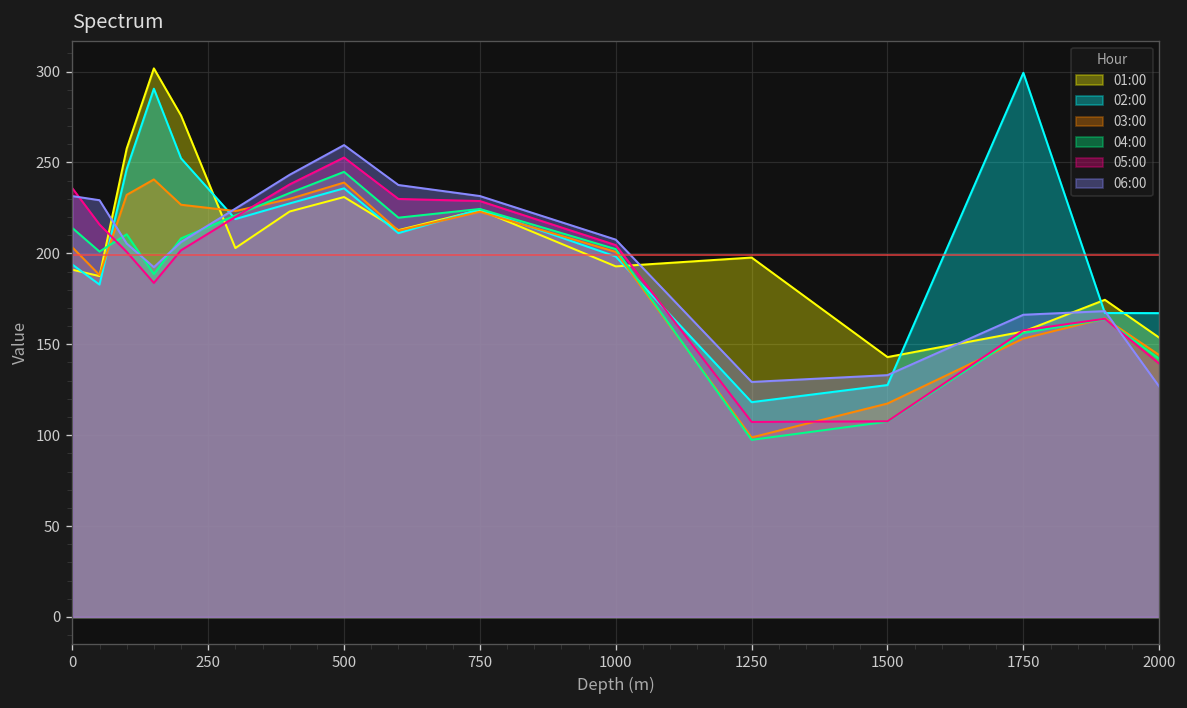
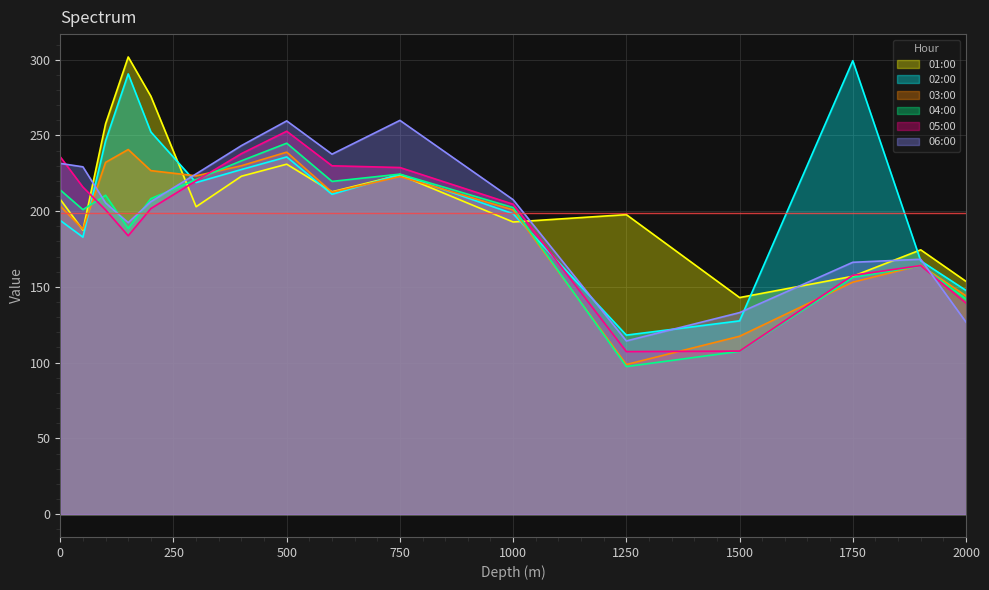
  {
    "01:00": {
-     "0": 191,
+     "0": 208,
      "500": 231,
      "1000": 193,
      "1250": 198,
      "1500": 143,
      "2000": 154
    },
    "02:00": {
      "0": 194,
      "500": 236,
      "1000": 198,
      "1250": 118,
      "1500": 128,
      "1750": 299,
-     "2000": 167
+     "2000": 148
    },
    "03:00": {
      "0": 203,
      "500": 239,
      "1500": 117,
      "1750": 153,
      "2000": 144
    },
    "04:00": {
      "0": 214,
      "500": 245,
      "2000": 142
    },
    "05:00": {
      "0": 236,
      "500": 253,
      "750": 229,
      "1000": 205,
      "1250": 107,
      "2000": 139
    },
    "06:00": {
      "0": 232,
      "500": 260,
-     "750": 232,
+     "750": 260,
      "1000": 208,
-     "1250": 129,
+     "1250": 114,
      "1500": 133,
      "1750": 166,
      "2000": 127
    }
  }
